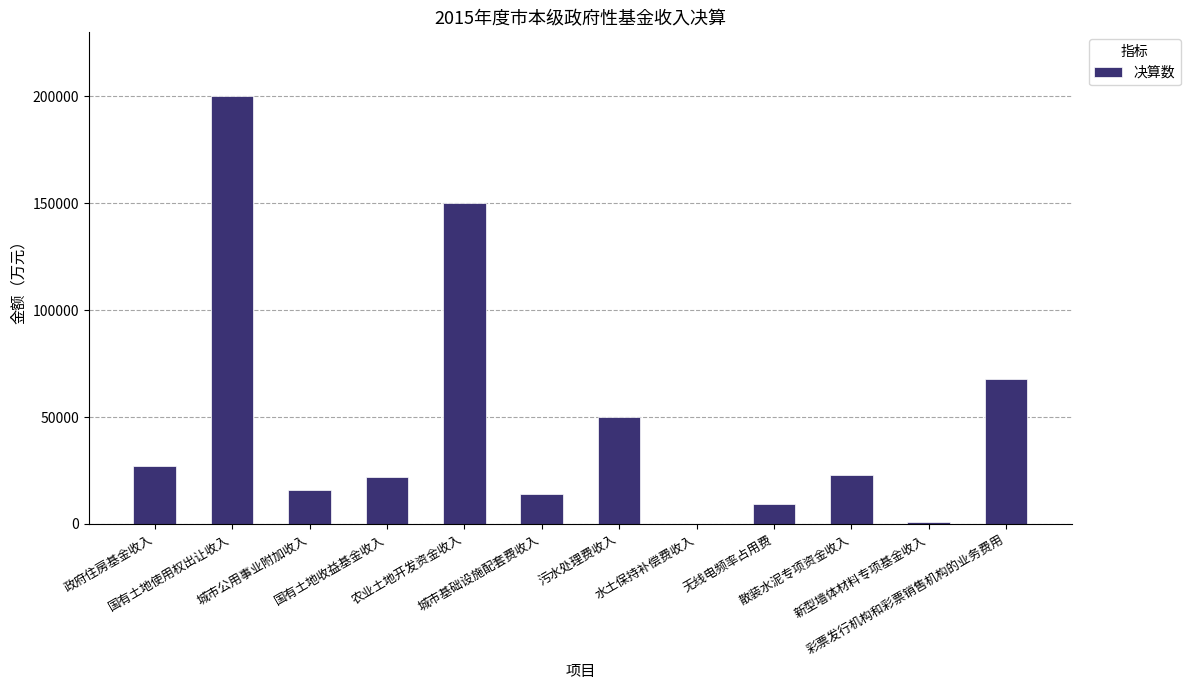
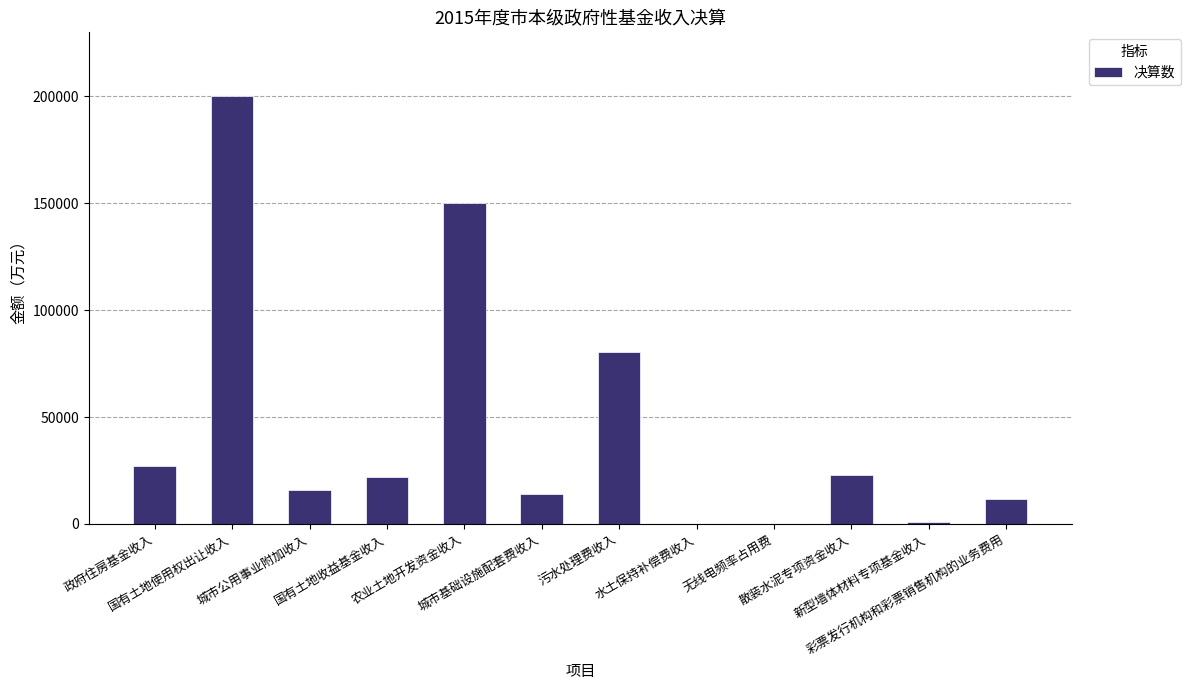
  {
    "政府住房基金收入": 27000,
    "国有土地使用权出让收入": 200000,
    "城市公用事业附加收入": 16000,
    "国有土地收益基金收入": 22000,
    "农业土地开发资金收入": 150000,
    "城市基础设施配套费收入": 14000,
-   "污水处理费收入": 50000,
-   "无线电频率占用费": 9000,
+   "污水处理费收入": 80000,
+   "无线电频率占用费": 0,
    "散装水泥专项资金收入": 23000,
-   "彩票发行机构和彩票销售机构的业务费用": 68000
+   "彩票发行机构和彩票销售机构的业务费用": 12000
  }
